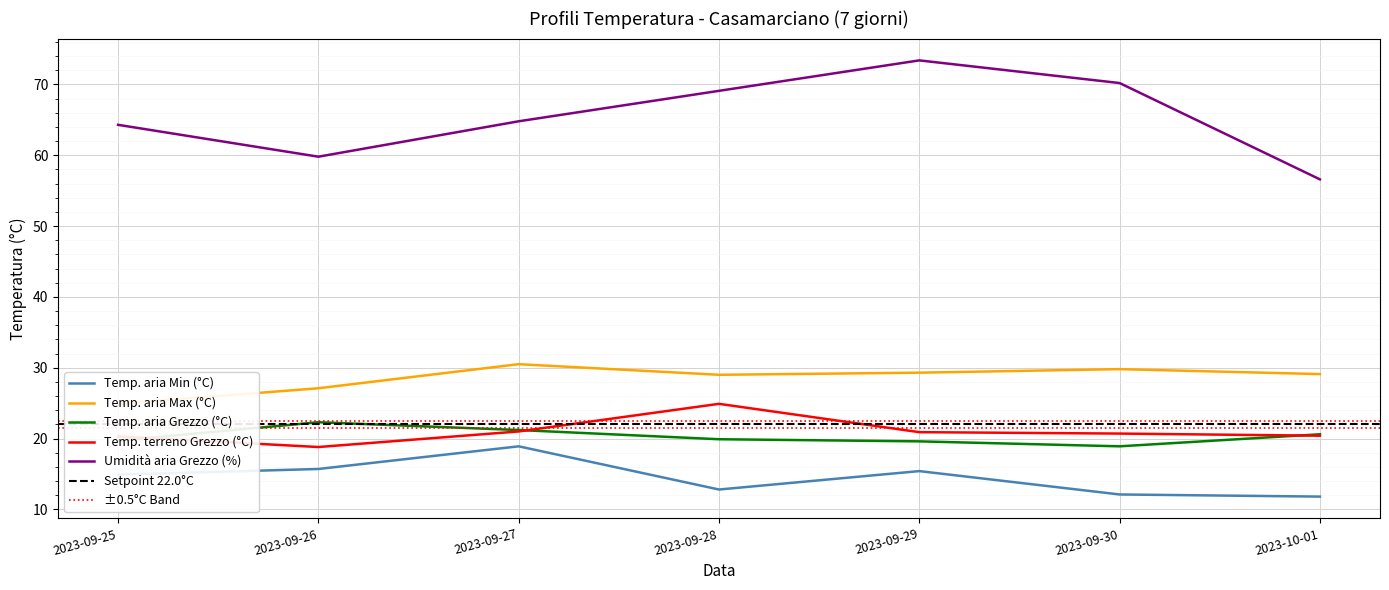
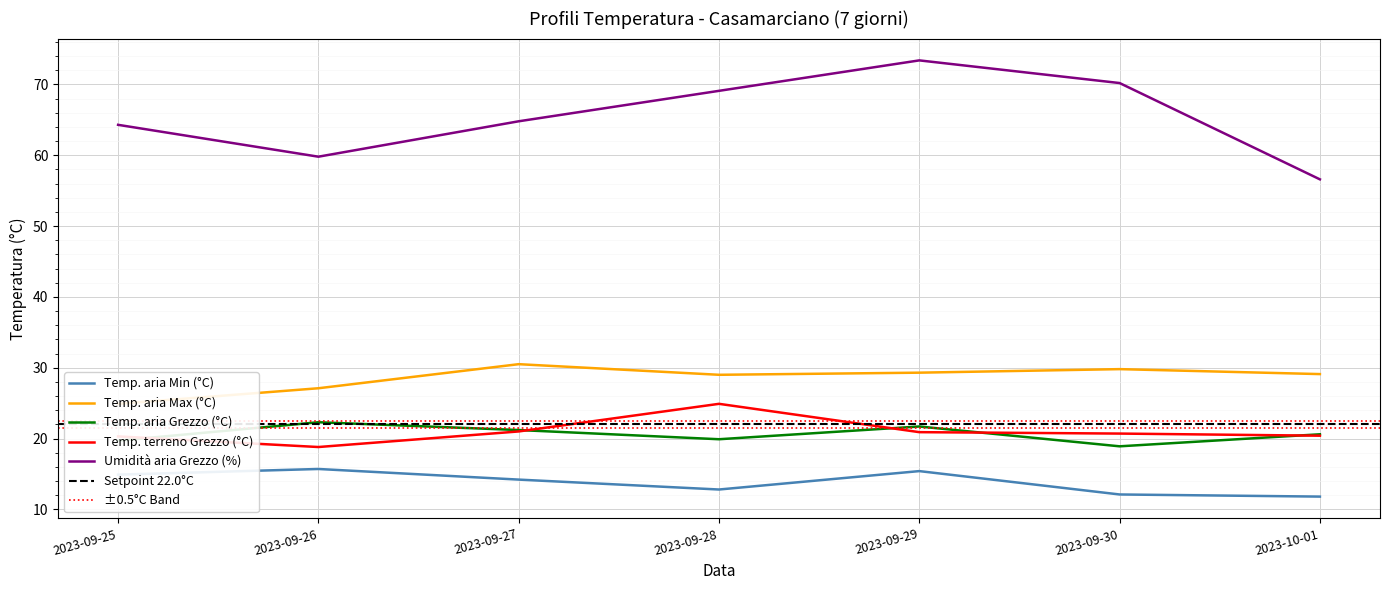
  {
    "Temp. aria Min (°C)": {
      "2023-09-26": 16,
-     "2023-09-27": 19,
+     "2023-09-27": 14,
      "2023-09-28": 13,
      "2023-09-29": 15,
      "2023-09-30": 12,
      "2023-10-01": 12
    },
    "Temp. aria Max (°C)": {
      "2023-09-26": 27,
      "2023-09-27": 31,
      "2023-09-28": 29,
      "2023-09-29": 29,
      "2023-09-30": 30,
      "2023-10-01": 29
    },
    "Temp. aria Grezzo (°C)": {
      "2023-09-26": 22,
      "2023-09-28": 20,
-     "2023-09-29": 20,
+     "2023-09-29": 22,
      "2023-09-30": 19
    },
    "Temp. terreno Grezzo (°C)": {
      "2023-09-26": 19,
      "2023-09-28": 25,
      "2023-09-29": 21,
      "2023-09-30": 21
    },
    "Umidità aria Grezzo (%)": {
      "2023-09-25": 64,
      "2023-09-26": 60,
      "2023-09-27": 65,
      "2023-09-28": 69,
      "2023-09-29": 73,
      "2023-09-30": 70,
      "2023-10-01": 57
    }
  }
